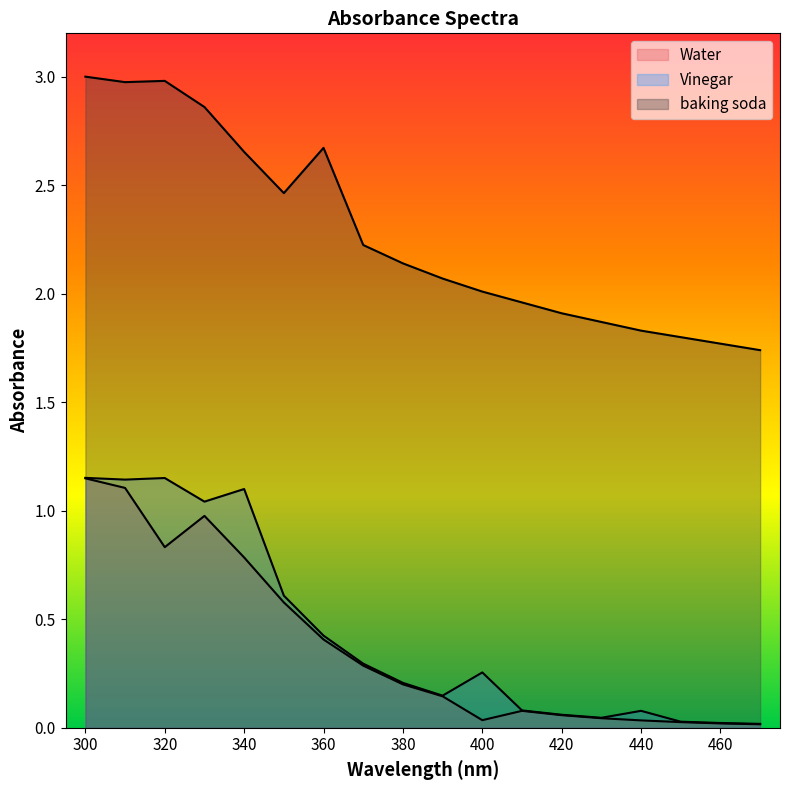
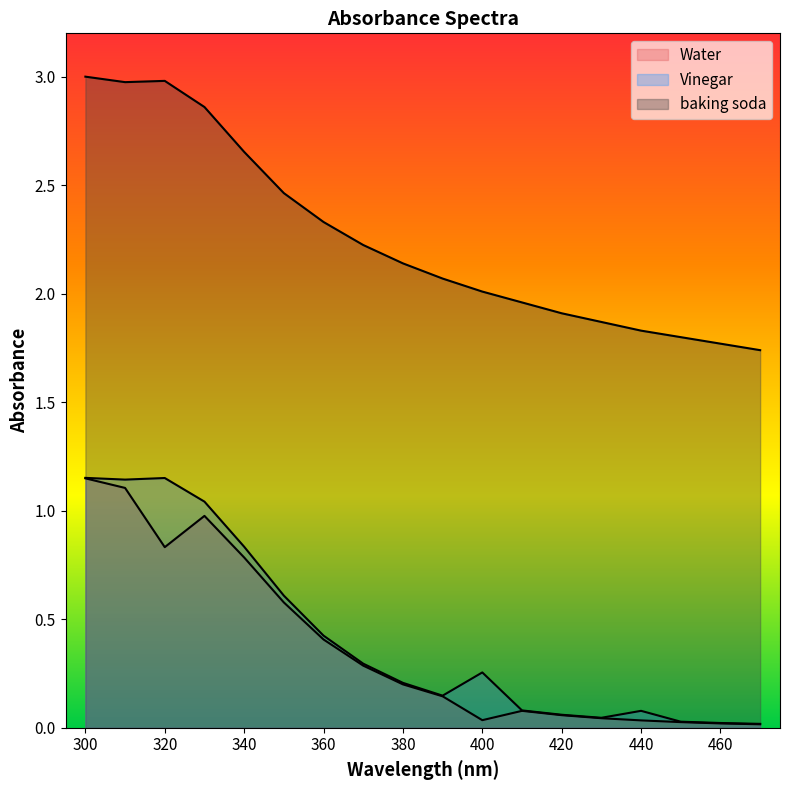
  {
    "Water": {
      "320": 0.83,
      "340": 0.78,
      "360": 0.41,
      "400": 0.04,
      "440": 0.03
    },
    "Vinegar": {
      "320": 1.15,
-     "340": 1.10,
+     "340": 0.83,
      "360": 0.42,
      "400": 0.26,
      "440": 0.08
    },
    "baking soda": {
      "300": 3.00,
      "320": 2.98,
      "340": 2.65,
-     "360": 2.67,
+     "360": 2.33,
      "380": 2.14,
      "400": 2.01,
      "420": 1.91,
      "440": 1.83,
      "460": 1.77
    }
  }
